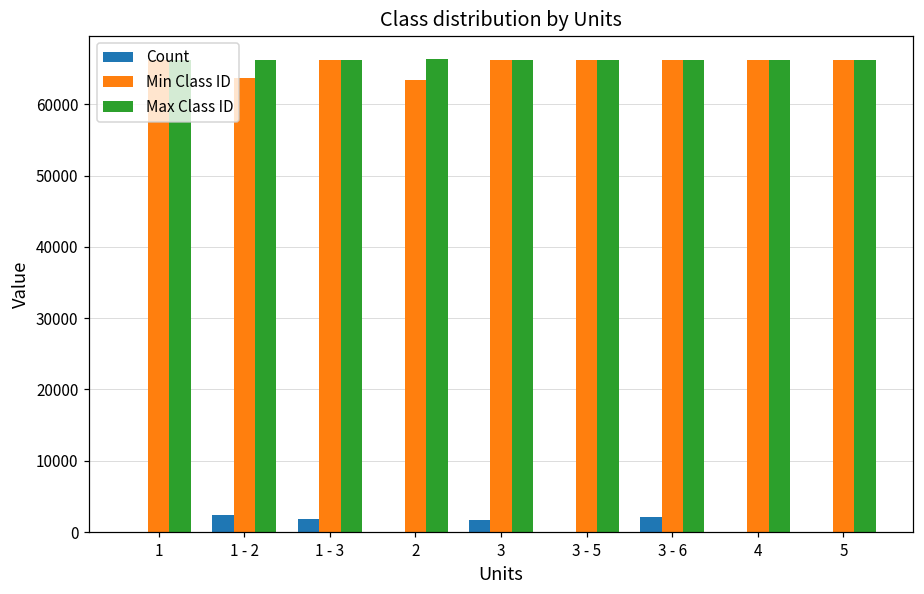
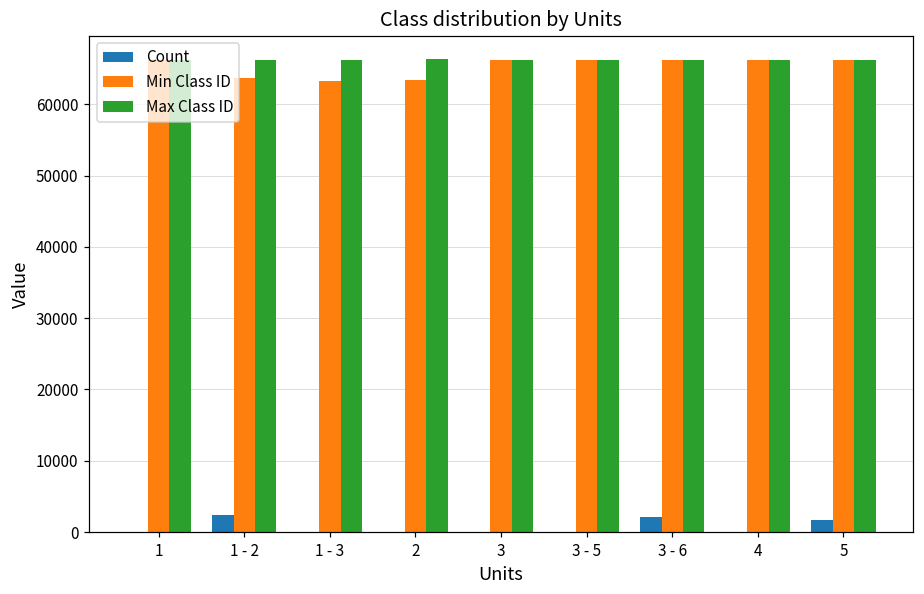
  {
    "Count": {
      "1 - 2": 2000,
-     "1 - 3": 2000,
-     "3": 2000,
+     "1 - 3": 0,
+     "3": 0,
      "3 - 6": 2000,
-     "5": 0
+     "5": 2000
    },
    "Min Class ID": {
      "1 - 2": 64000,
-     "1 - 3": 66000,
+     "1 - 3": 63000,
      "2": 63000,
      "3": 66000,
      "3 - 5": 66000,
      "3 - 6": 66000,
      "4": 66000,
      "5": 66000
    },
    "Max Class ID": {
      "1 - 2": 66000,
      "1 - 3": 66000,
      "2": 66000,
      "3": 66000,
      "3 - 5": 66000,
      "3 - 6": 66000,
      "4": 66000,
      "5": 66000
    }
  }
